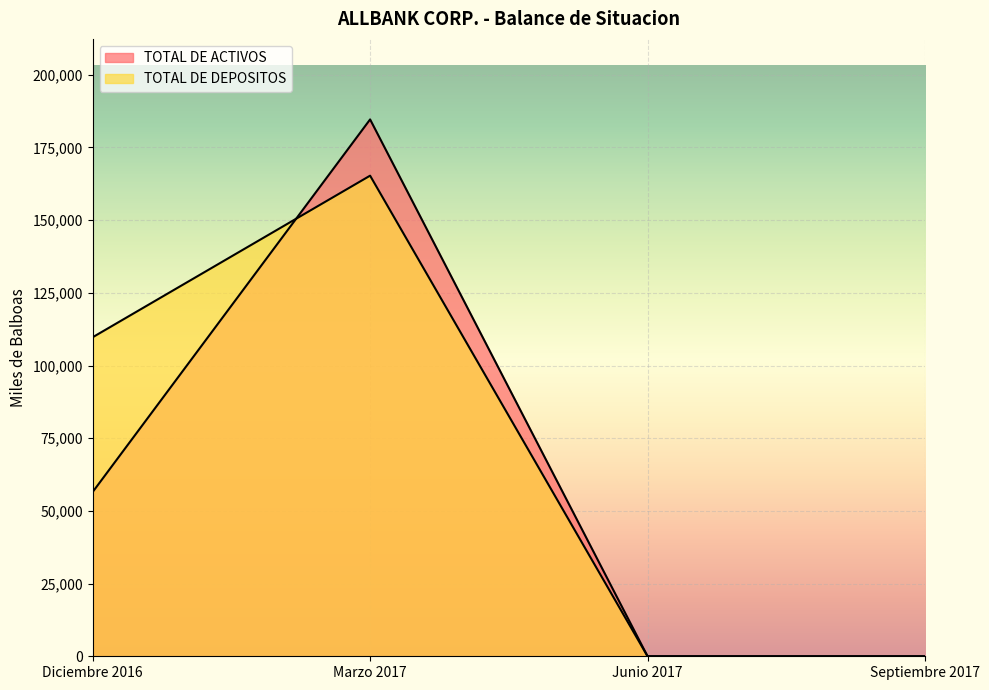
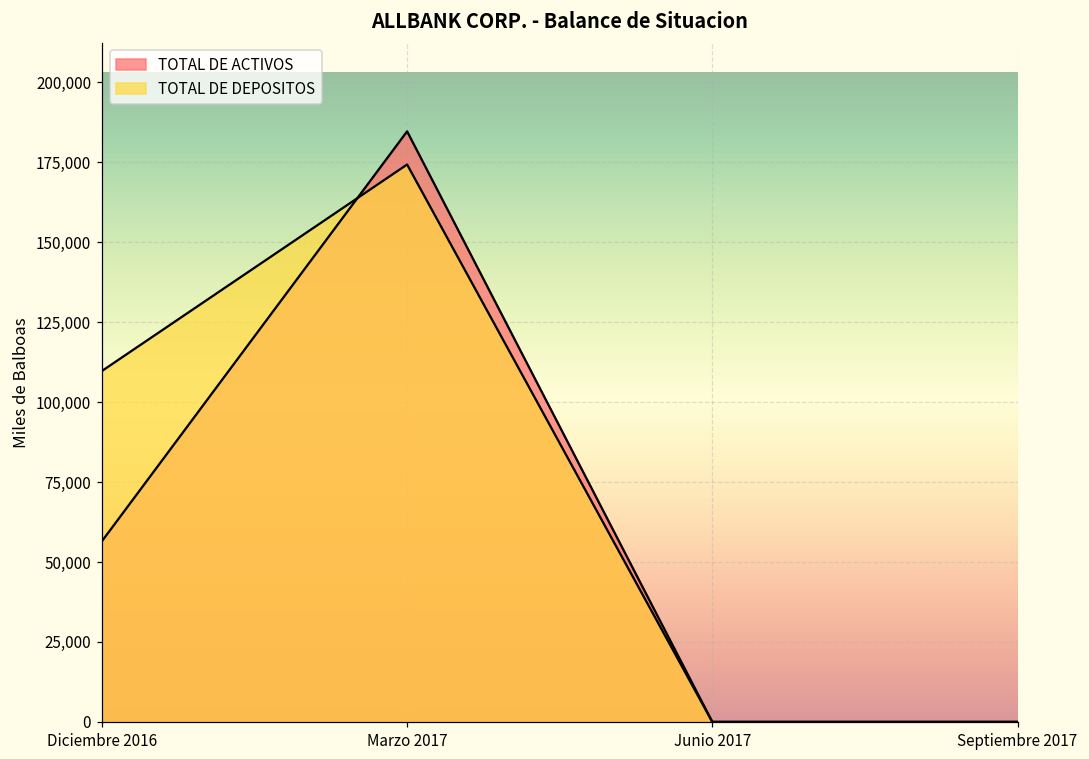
  {
    "TOTAL DE ACTIVOS": {
      "Diciembre 2016": "56,000",
      "Marzo 2017": "185,000"
    },
    "TOTAL DE DEPOSITOS": {
      "Diciembre 2016": "110,000",
-     "Marzo 2017": "165,000"
+     "Marzo 2017": "174,000"
    }
  }
